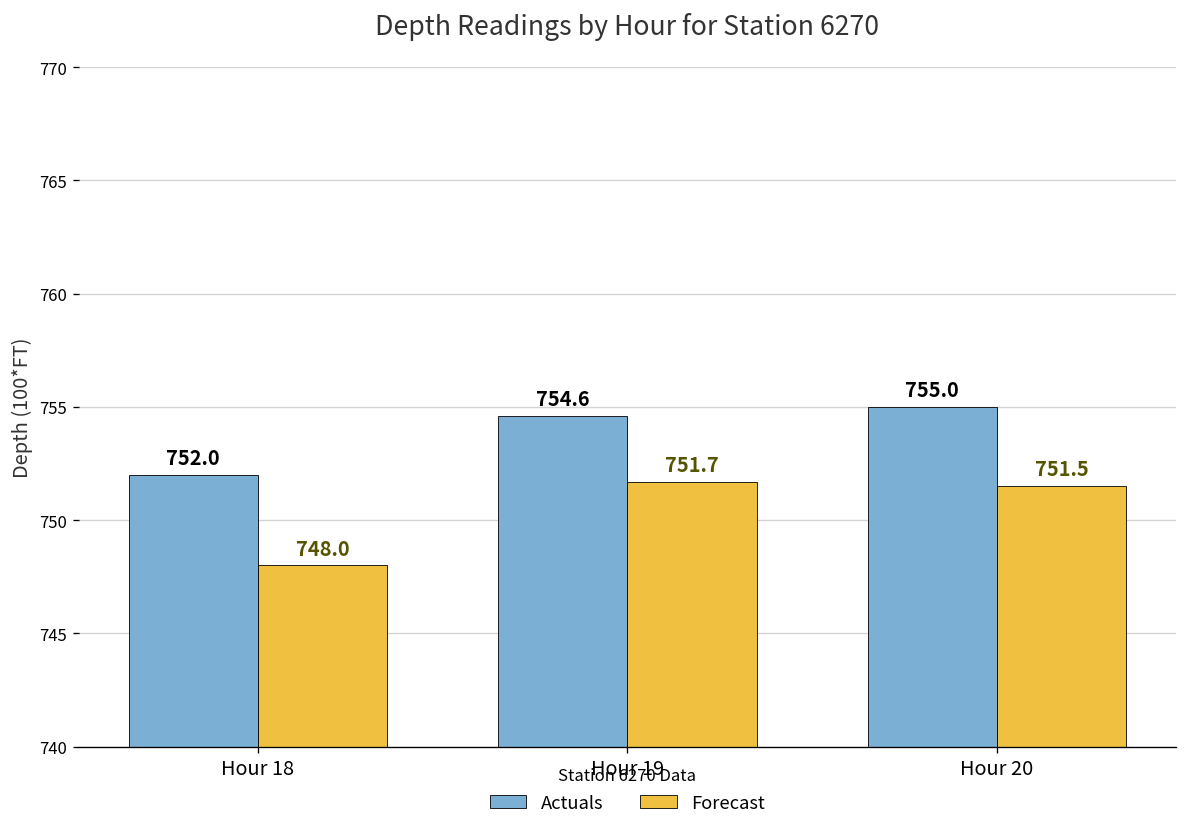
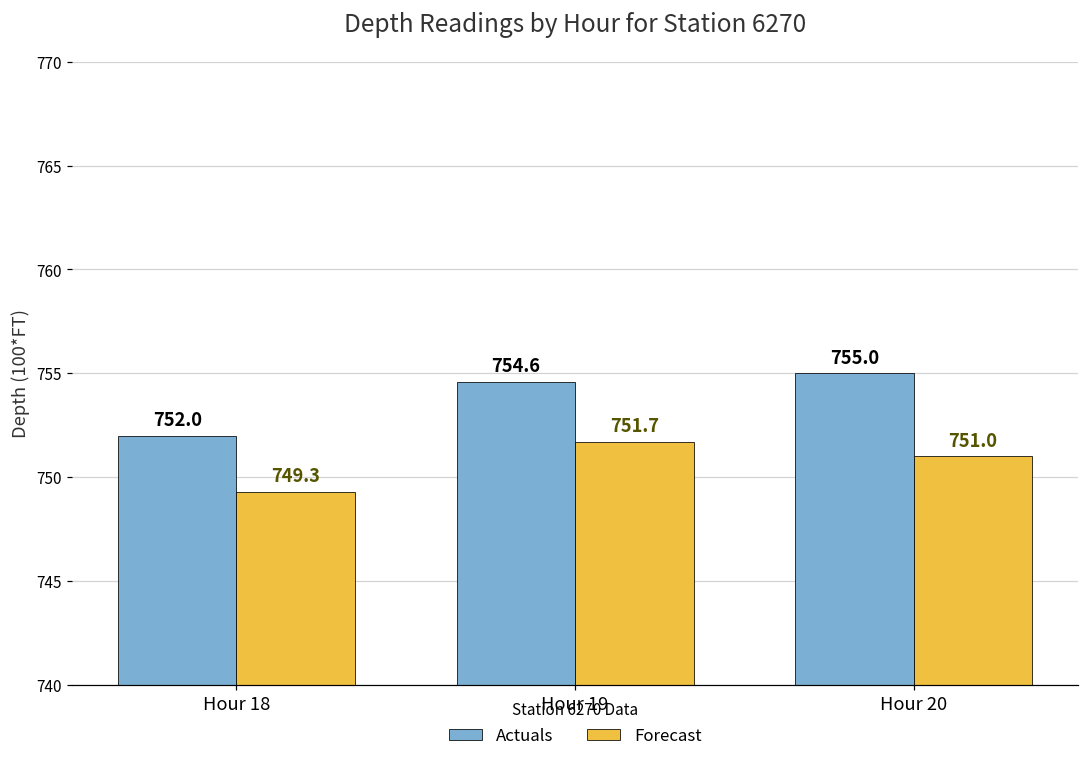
  {
    "Actuals": {
      "Hour 18": 752.0,
      "Hour 19": 754.6,
      "Hour 20": 755.0
    },
    "Forecast": {
-     "Hour 18": 748.0,
+     "Hour 18": 749.3,
      "Hour 19": 751.7,
-     "Hour 20": 751.5
+     "Hour 20": 751.0
    }
  }
